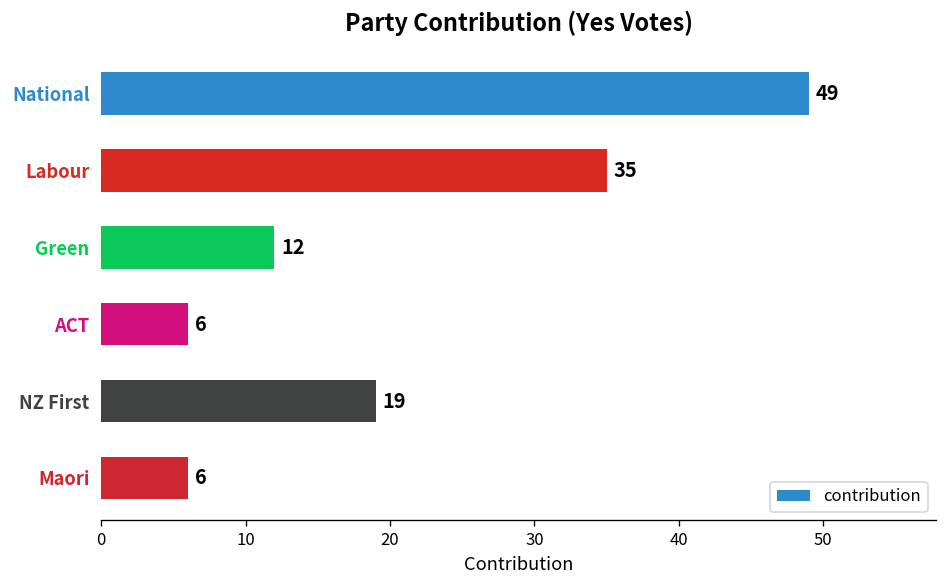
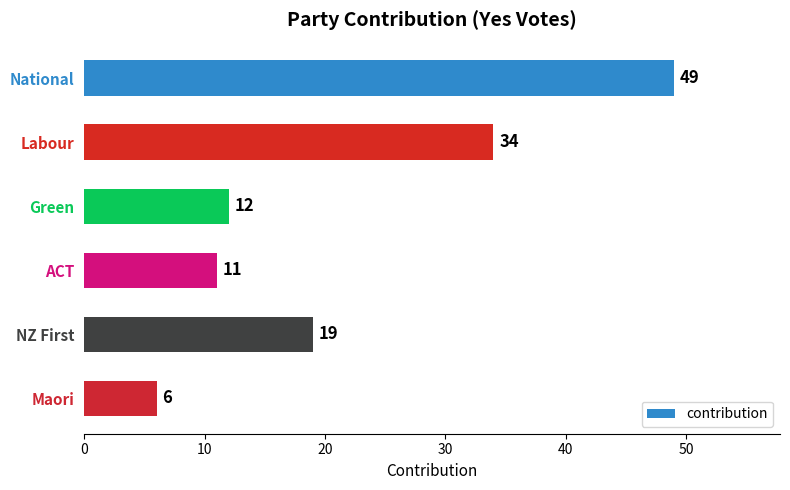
  {
    "National": 49,
-   "Labour": 35,
+   "Labour": 34,
    "Green": 12,
-   "ACT": 6,
+   "ACT": 11,
    "NZ First": 19,
    "Maori": 6
  }
